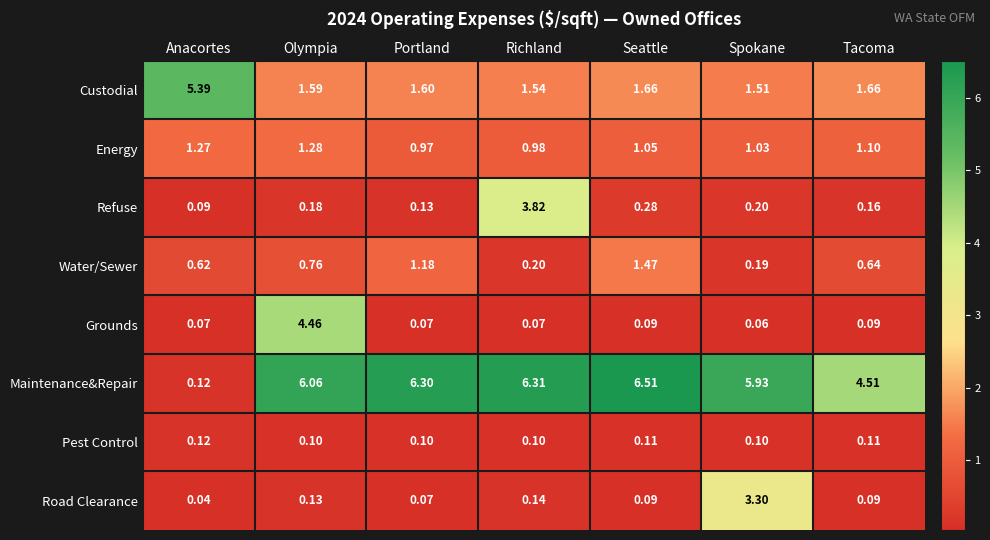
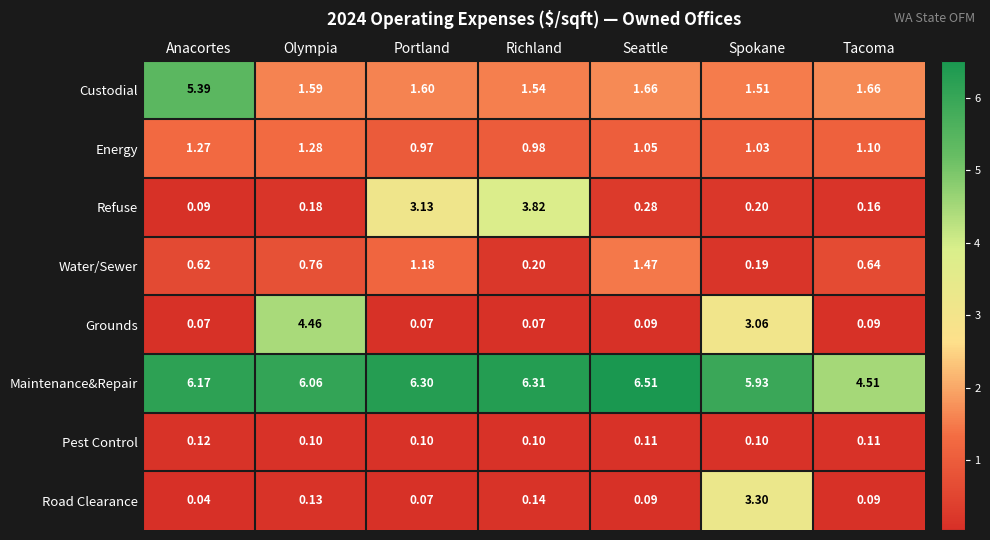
  {
    "Custodial": {
      "Anacortes": 5.39,
      "Olympia": 1.59,
      "Portland": 1.60,
      "Richland": 1.54,
      "Seattle": 1.66,
      "Spokane": 1.51,
      "Tacoma": 1.66
    },
    "Energy": {
      "Anacortes": 1.27,
      "Olympia": 1.28,
      "Portland": 0.97,
      "Richland": 0.98,
      "Seattle": 1.05,
      "Spokane": 1.03,
      "Tacoma": 1.10
    },
    "Refuse": {
      "Anacortes": 0.09,
      "Olympia": 0.18,
-     "Portland": 0.13,
+     "Portland": 3.13,
      "Richland": 3.82,
      "Seattle": 0.28,
      "Spokane": 0.20,
      "Tacoma": 0.16
    },
    "Water/Sewer": {
      "Anacortes": 0.62,
      "Olympia": 0.76,
      "Portland": 1.18,
      "Richland": 0.20,
      "Seattle": 1.47,
      "Spokane": 0.19,
      "Tacoma": 0.64
    },
    "Grounds": {
      "Anacortes": 0.07,
      "Olympia": 4.46,
      "Portland": 0.07,
      "Richland": 0.07,
      "Seattle": 0.09,
-     "Spokane": 0.06,
+     "Spokane": 3.06,
      "Tacoma": 0.09
    },
    "Maintenance&Repair": {
-     "Anacortes": 0.12,
+     "Anacortes": 6.17,
      "Olympia": 6.06,
      "Portland": 6.30,
      "Richland": 6.31,
      "Seattle": 6.51,
      "Spokane": 5.93,
      "Tacoma": 4.51
    },
    "Pest Control": {
      "Anacortes": 0.12,
      "Olympia": 0.10,
      "Portland": 0.10,
      "Richland": 0.10,
      "Seattle": 0.11,
      "Spokane": 0.10,
      "Tacoma": 0.11
    },
    "Road Clearance": {
      "Anacortes": 0.04,
      "Olympia": 0.13,
      "Portland": 0.07,
      "Richland": 0.14,
      "Seattle": 0.09,
      "Spokane": 3.30,
      "Tacoma": 0.09
    }
  }
